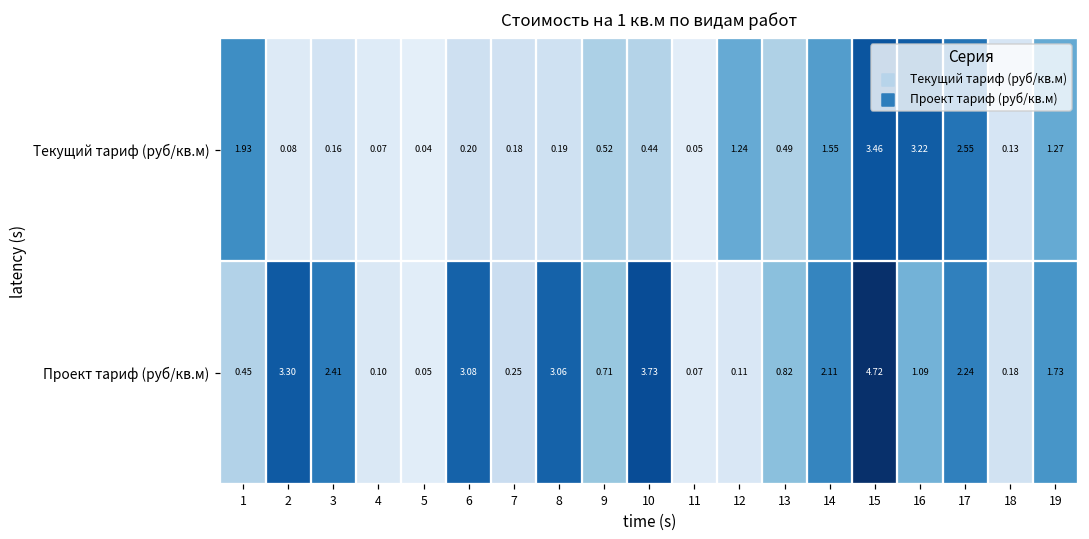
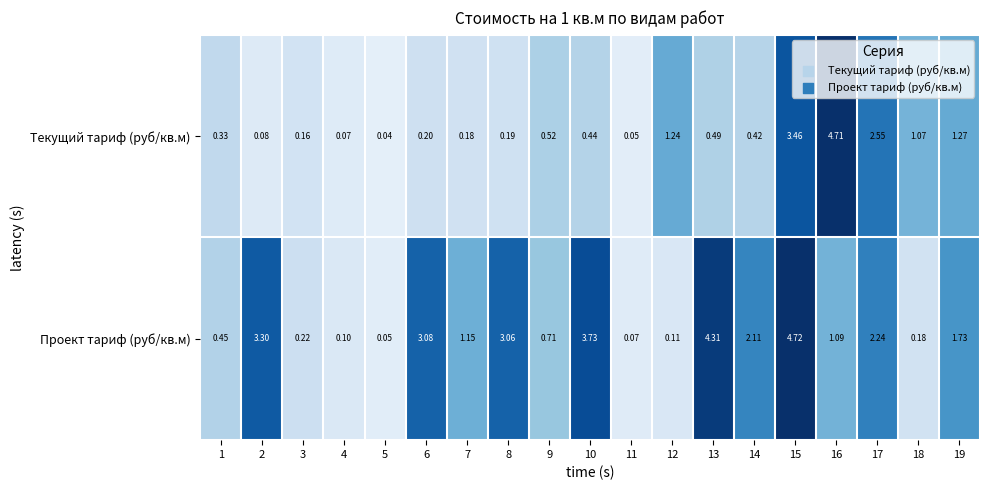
  {
    "Текущий тариф (руб/кв.м)": {
-     "1": 1.93,
+     "1": 0.33,
      "2": 0.08,
      "3": 0.16,
      "4": 0.07,
      "5": 0.04,
      "6": 0.20,
      "7": 0.18,
      "8": 0.19,
      "9": 0.52,
      "10": 0.44,
      "11": 0.05,
      "12": 1.24,
      "13": 0.49,
-     "14": 1.55,
+     "14": 0.42,
      "15": 3.46,
-     "16": 3.22,
+     "16": 4.71,
      "17": 2.55,
-     "18": 0.13,
+     "18": 1.07,
      "19": 1.27
    },
    "Проект тариф (руб/кв.м)": {
      "1": 0.45,
      "2": 3.30,
-     "3": 2.41,
+     "3": 0.22,
      "4": 0.10,
      "5": 0.05,
      "6": 3.08,
-     "7": 0.25,
+     "7": 1.15,
      "8": 3.06,
      "9": 0.71,
      "10": 3.73,
      "11": 0.07,
      "12": 0.11,
-     "13": 0.82,
+     "13": 4.31,
      "14": 2.11,
      "15": 4.72,
      "16": 1.09,
      "17": 2.24,
      "18": 0.18,
      "19": 1.73
    }
  }
